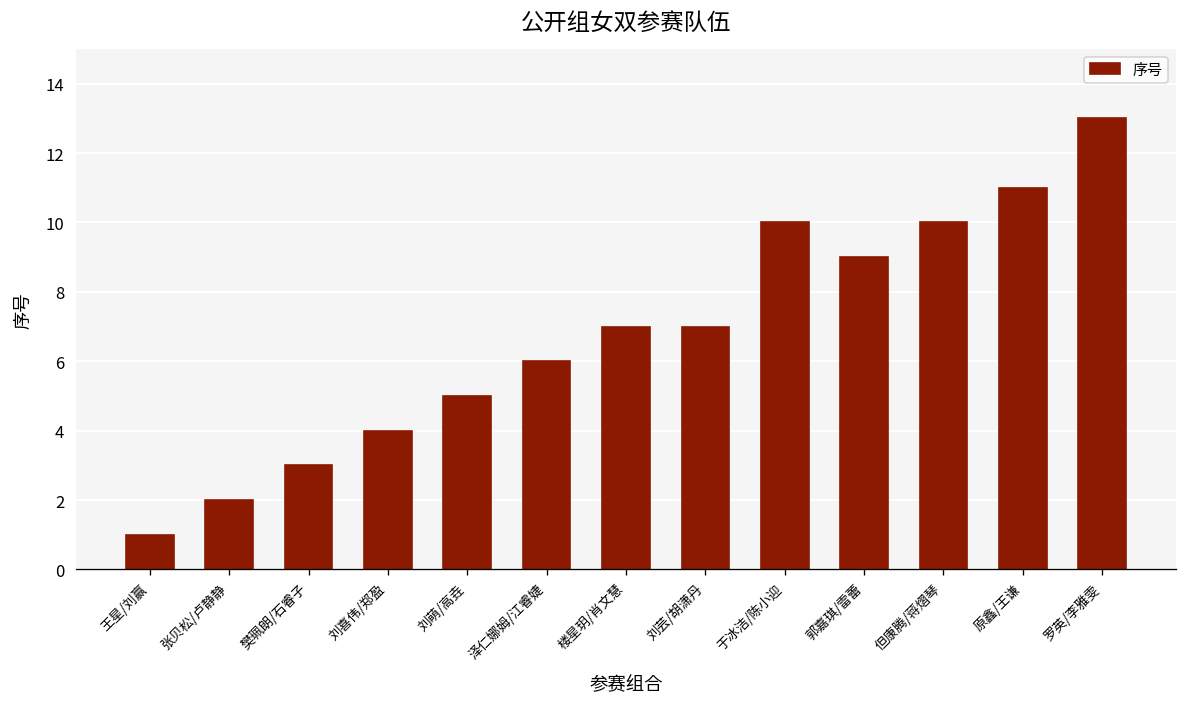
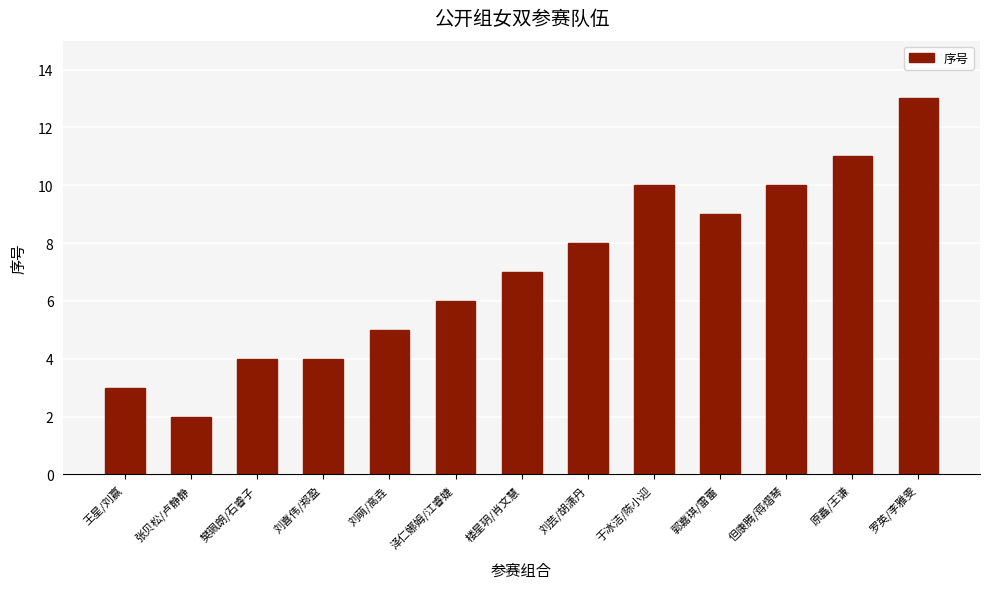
  {
-   "王星/刘赢": 1,
+   "王星/刘赢": 3,
    "张贝松/卢静静": 2,
-   "樊珮朗/石睿子": 3,
+   "樊珮朗/石睿子": 4,
    "刘喜伟/郑盈": 4,
    "刘萌/高垚": 5,
    "泽仁娜姆/江睿婕": 6,
    "楼星玥/肖文慧": 7,
-   "刘芸/胡潇丹": 7,
+   "刘芸/胡潇丹": 8,
    "于冰洁/陈小迎": 10,
    "郭嘉琪/雷蕾": 9,
    "但康腾/蒋熠琴": 10,
    "原鑫/王谦": 11,
    "罗英/李雅雯": 13
  }
